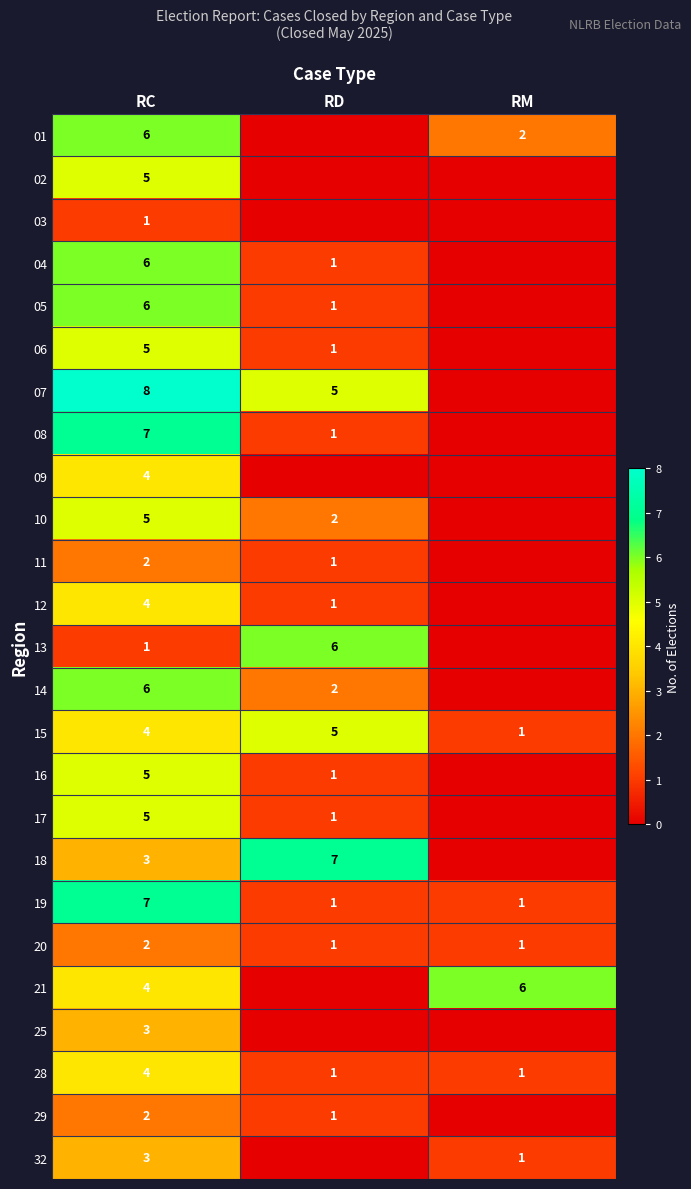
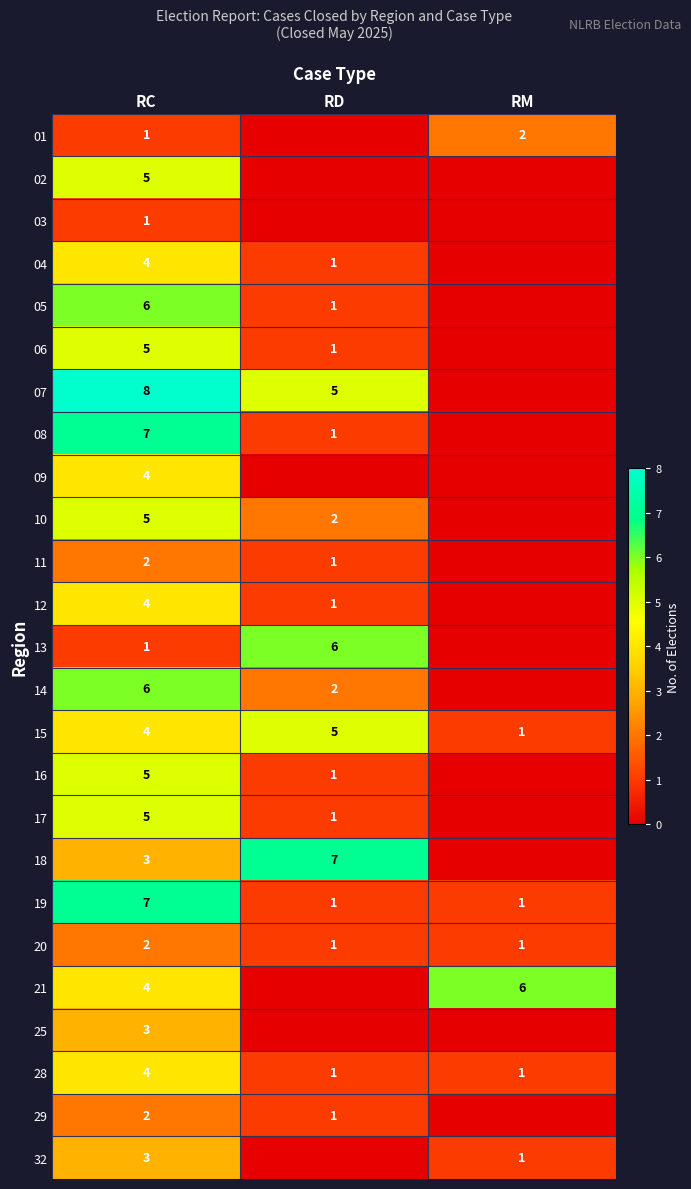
  {
    "01": {
-     "RC": 6,
+     "RC": 1,
      "RM": 2
    },
    "02": {
      "RC": 5
    },
    "03": {
      "RC": 1
    },
    "04": {
-     "RC": 6,
+     "RC": 4,
      "RD": 1
    },
    "05": {
      "RC": 6,
      "RD": 1
    },
    "06": {
      "RC": 5,
      "RD": 1
    },
    "07": {
      "RC": 8,
      "RD": 5
    },
    "08": {
      "RC": 7,
      "RD": 1
    },
    "09": {
      "RC": 4
    },
    "10": {
      "RC": 5,
      "RD": 2
    },
    "11": {
      "RC": 2,
      "RD": 1
    },
    "12": {
      "RC": 4,
      "RD": 1
    },
    "13": {
      "RC": 1,
      "RD": 6
    },
    "14": {
      "RC": 6,
      "RD": 2
    },
    "15": {
      "RC": 4,
      "RD": 5,
      "RM": 1
    },
    "16": {
      "RC": 5,
      "RD": 1
    },
    "17": {
      "RC": 5,
      "RD": 1
    },
    "18": {
      "RC": 3,
      "RD": 7
    },
    "19": {
      "RC": 7,
      "RD": 1,
      "RM": 1
    },
    "20": {
      "RC": 2,
      "RD": 1,
      "RM": 1
    },
    "21": {
      "RC": 4,
      "RM": 6
    },
    "25": {
      "RC": 3
    },
    "28": {
      "RC": 4,
      "RD": 1,
      "RM": 1
    },
    "29": {
      "RC": 2,
      "RD": 1
    },
    "32": {
      "RC": 3,
      "RM": 1
    }
  }
